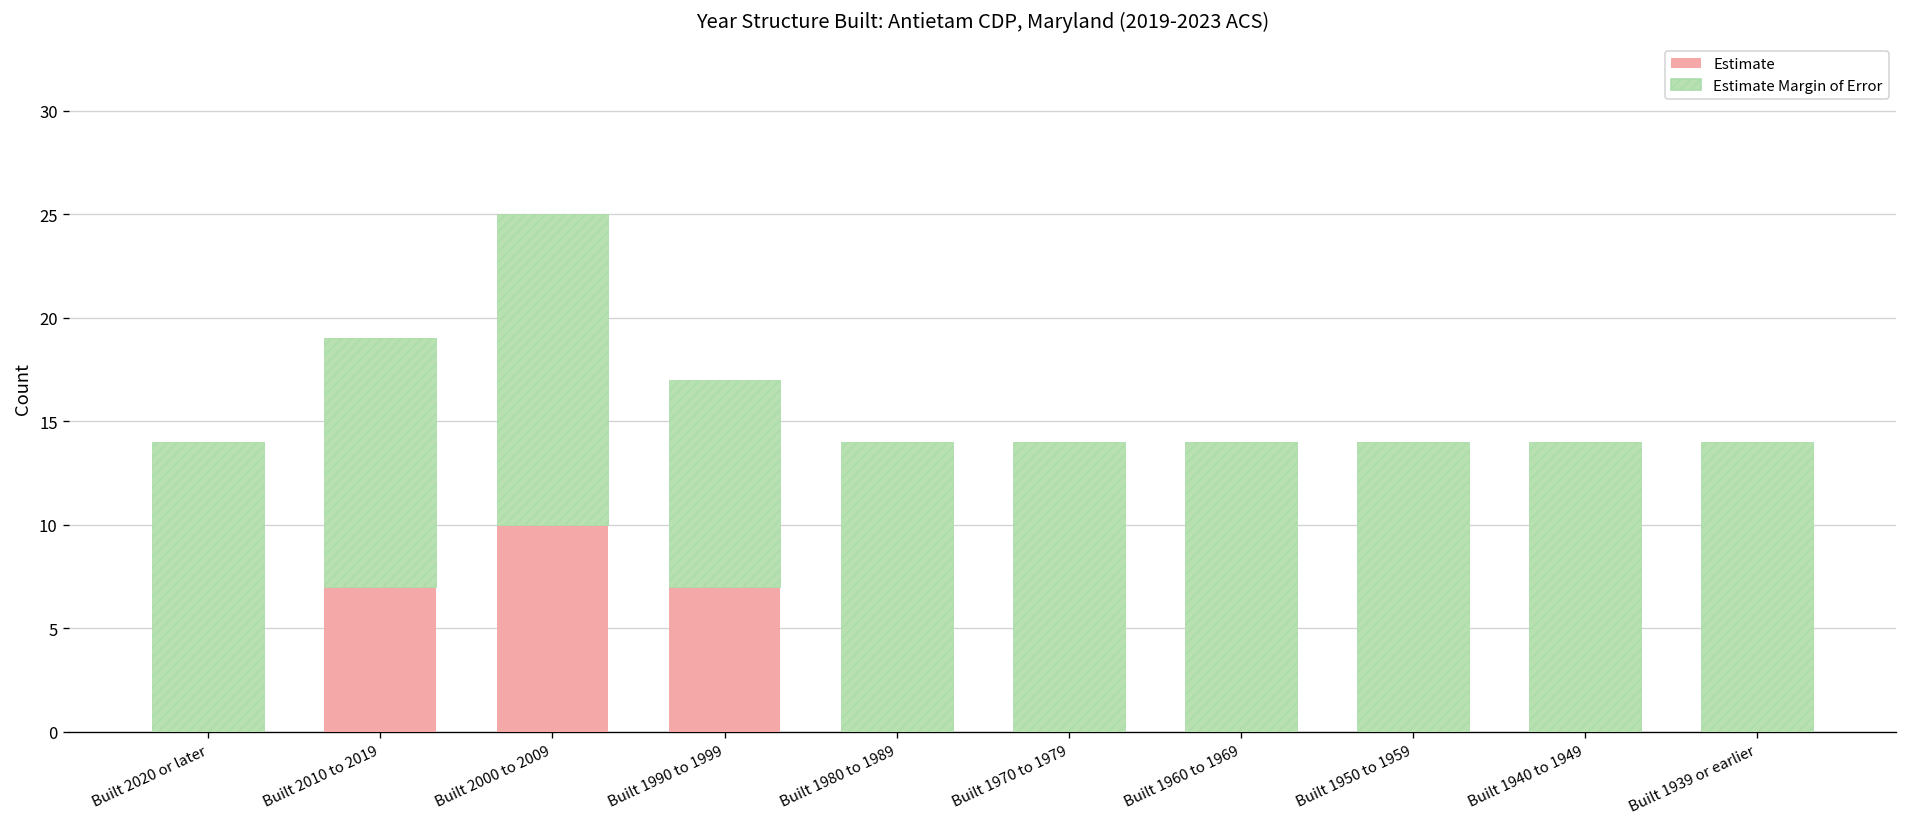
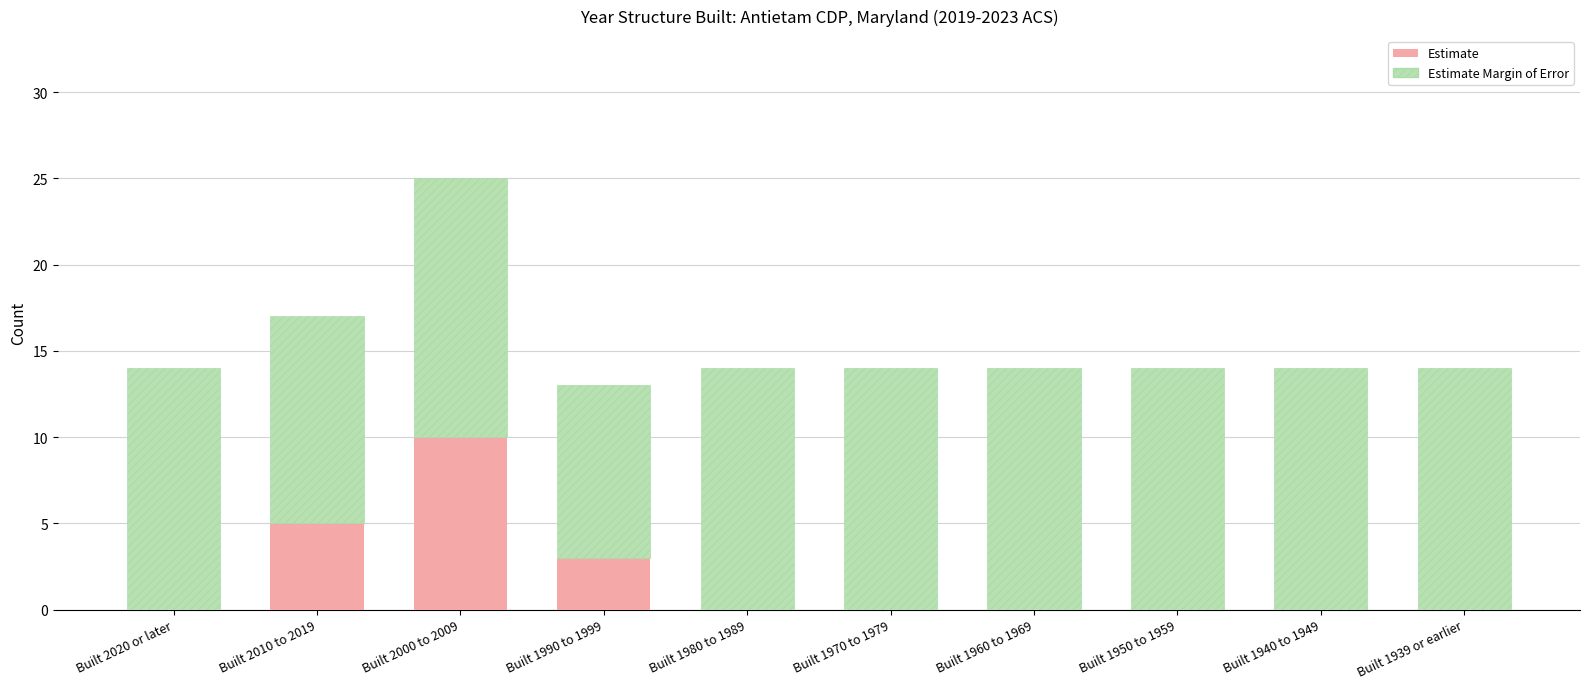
  {
    "Estimate": {
      "Built 2020 or later": 0,
-     "Built 2010 to 2019": 7,
+     "Built 2010 to 2019": 5,
      "Built 2000 to 2009": 10,
-     "Built 1990 to 1999": 7,
+     "Built 1990 to 1999": 3,
      "Built 1980 to 1989": 0,
      "Built 1970 to 1979": 0,
      "Built 1960 to 1969": 0,
      "Built 1950 to 1959": 0,
      "Built 1940 to 1949": 0,
      "Built 1939 or earlier": 0
    },
    "Estimate Margin of Error": {
      "Built 2020 or later": 14,
      "Built 2010 to 2019": 12,
      "Built 2000 to 2009": 15,
      "Built 1990 to 1999": 10,
      "Built 1980 to 1989": 14,
      "Built 1970 to 1979": 14,
      "Built 1960 to 1969": 14,
      "Built 1950 to 1959": 14,
      "Built 1940 to 1949": 14,
      "Built 1939 or earlier": 14
    }
  }
